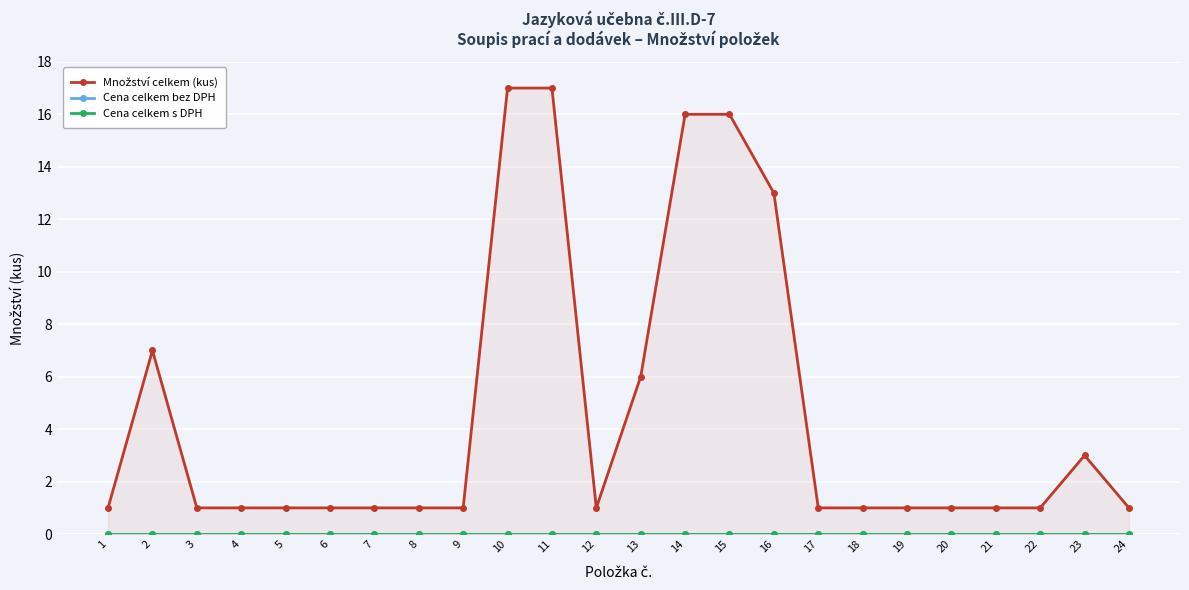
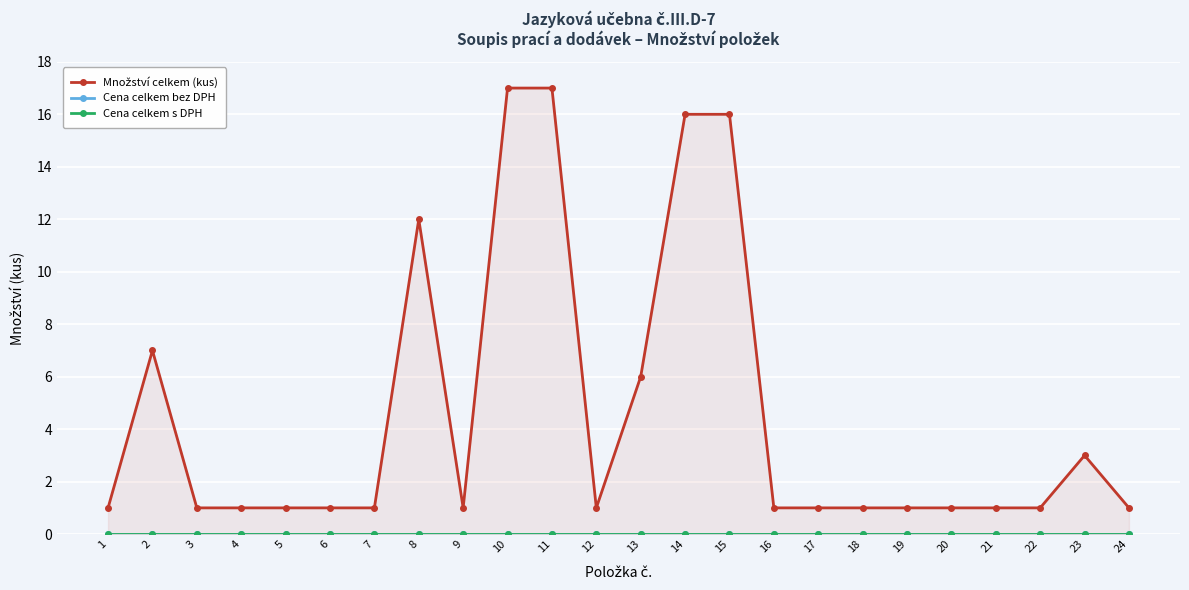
  {
    "Množství celkem (kus)": {
      "1": 1,
      "2": 7,
      "3": 1,
      "4": 1,
      "5": 1,
      "6": 1,
      "7": 1,
-     "8": 1,
+     "8": 12,
      "9": 1,
      "10": 17,
      "11": 17,
      "12": 1,
      "13": 6,
      "14": 16,
      "15": 16,
-     "16": 13,
+     "16": 1,
      "17": 1,
      "18": 1,
      "19": 1,
      "20": 1,
      "21": 1,
      "22": 1,
      "23": 3,
      "24": 1
    },
    "Cena celkem s DPH": {
      "1": 0,
      "2": 0,
      "3": 0,
      "4": 0,
      "5": 0,
      "6": 0,
      "7": 0,
      "8": 0,
      "9": 0,
      "10": 0,
      "11": 0,
      "12": 0,
      "13": 0,
      "14": 0,
      "15": 0,
      "16": 0,
      "17": 0,
      "18": 0,
      "19": 0,
      "20": 0,
      "21": 0,
      "22": 0,
      "23": 0,
      "24": 0
    }
  }
